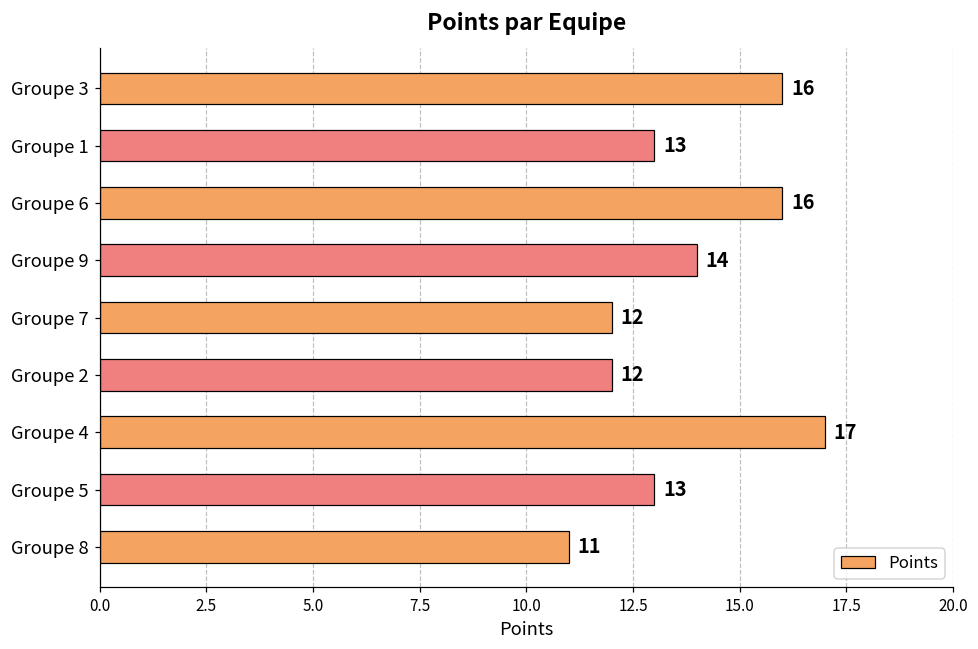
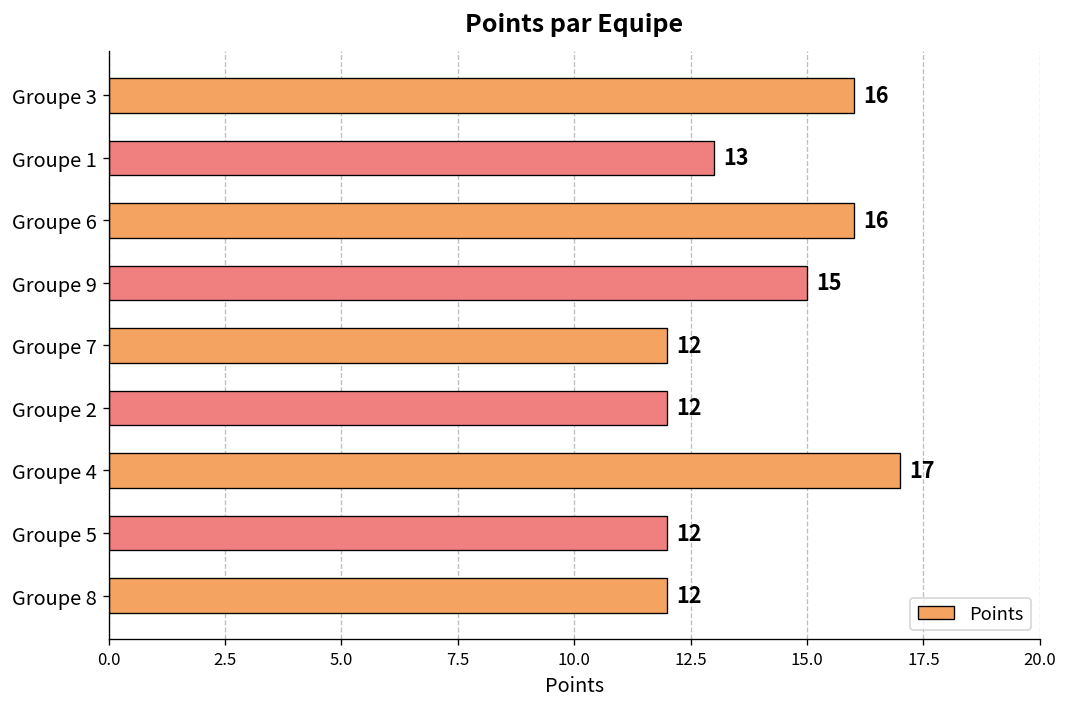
  {
    "Groupe 3": 16,
    "Groupe 1": 13,
    "Groupe 6": 16,
-   "Groupe 9": 14,
+   "Groupe 9": 15,
    "Groupe 7": 12,
    "Groupe 2": 12,
    "Groupe 4": 17,
-   "Groupe 5": 13,
-   "Groupe 8": 11
+   "Groupe 5": 12,
+   "Groupe 8": 12
  }
